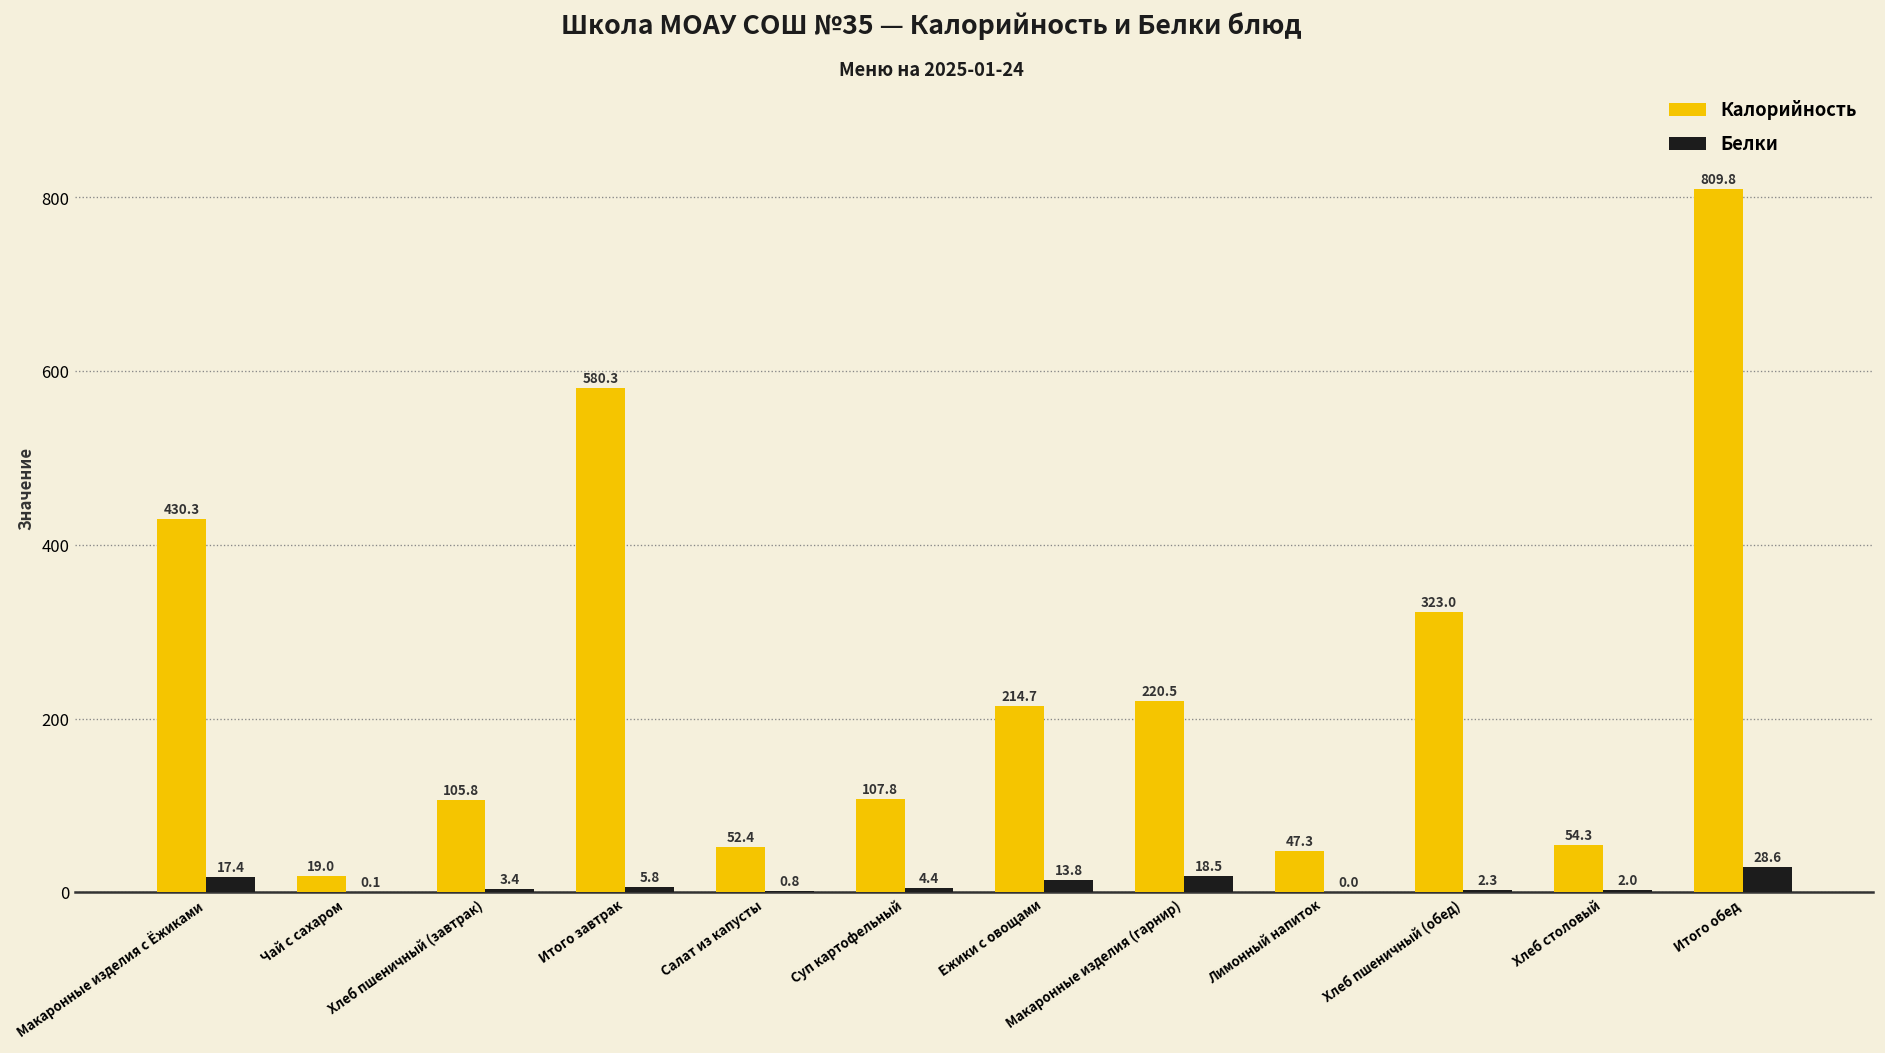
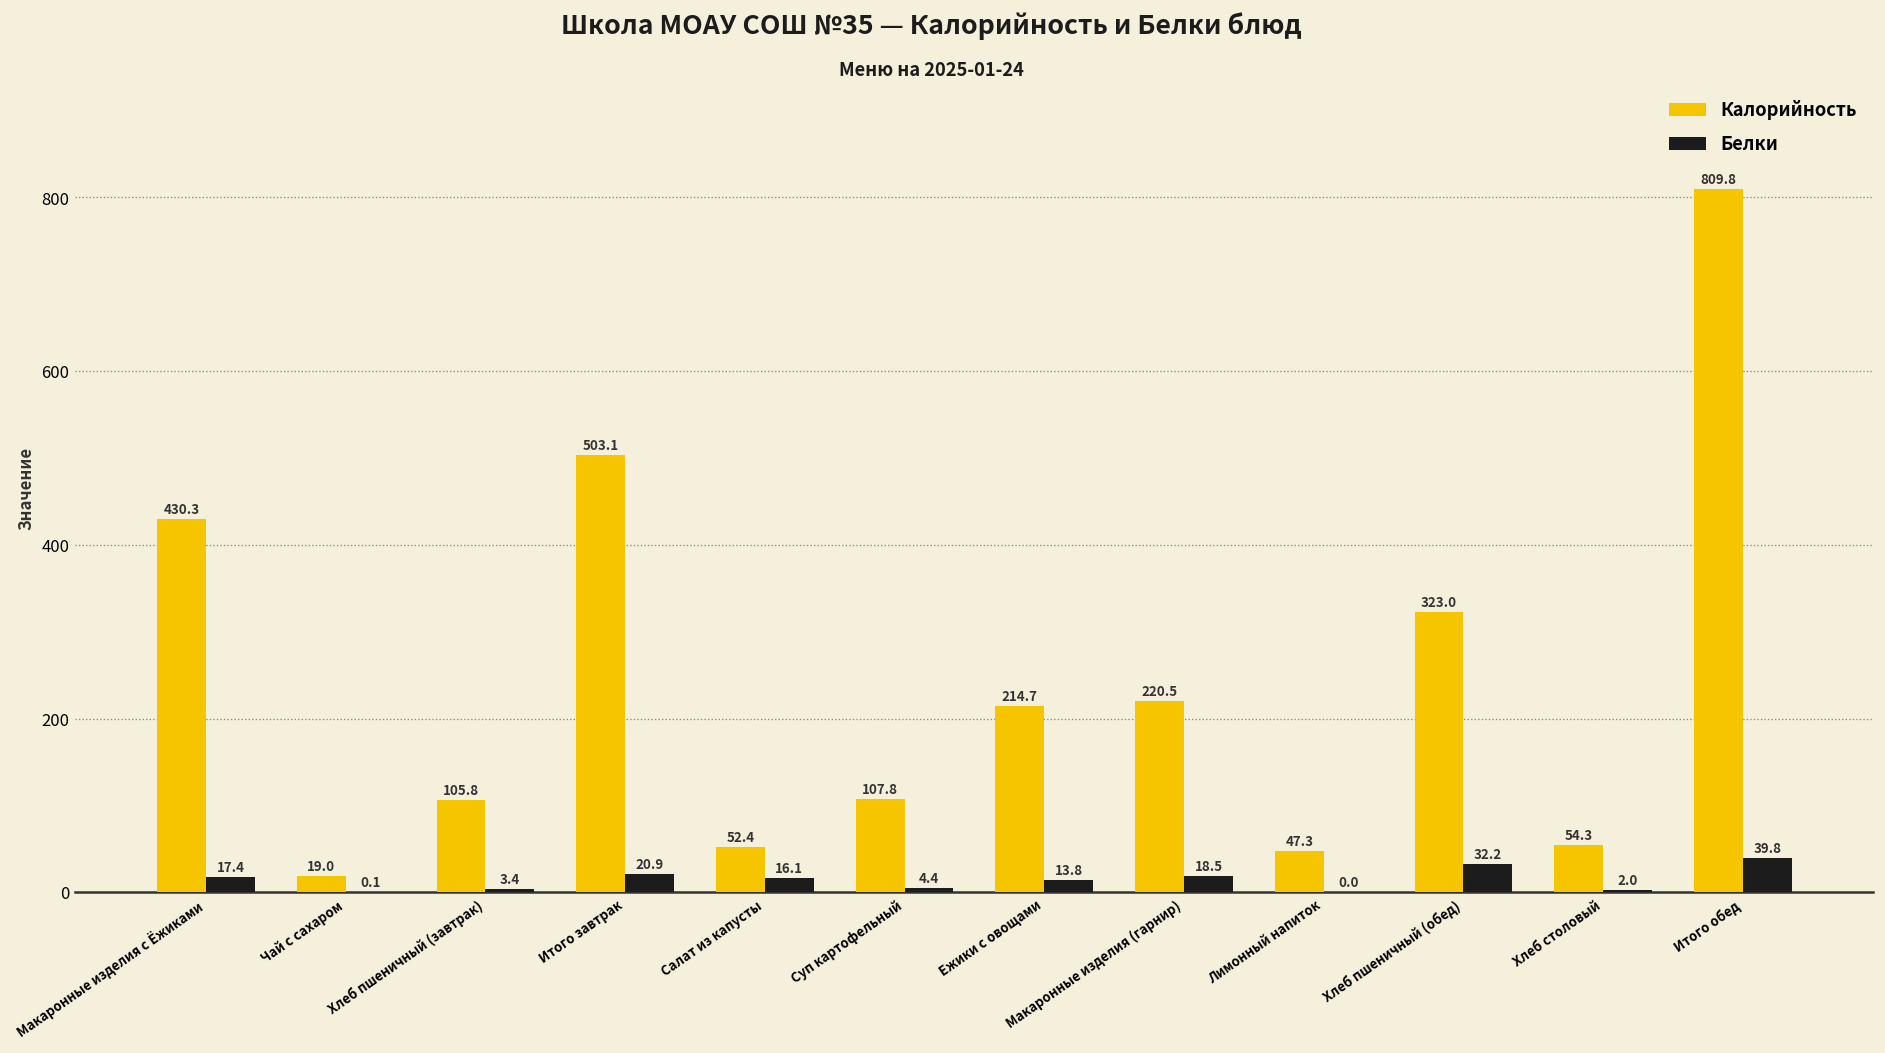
  {
    "Калорийность": {
      "Макаронные изделия с Ёжиками": 430.3,
      "Чай с сахаром": 19.0,
      "Хлеб пшеничный (завтрак)": 105.8,
-     "Итого завтрак": 580.3,
+     "Итого завтрак": 503.1,
      "Салат из капусты": 52.4,
      "Суп картофельный": 107.8,
      "Ежики с овощами": 214.7,
      "Макаронные изделия (гарнир)": 220.5,
      "Лимонный напиток": 47.3,
      "Хлеб пшеничный (обед)": 323.0,
      "Хлеб столовый": 54.3,
      "Итого обед": 809.8
    },
    "Белки": {
      "Макаронные изделия с Ёжиками": 17.4,
      "Чай с сахаром": 0.1,
      "Хлеб пшеничный (завтрак)": 3.4,
-     "Итого завтрак": 5.8,
-     "Салат из капусты": 0.8,
+     "Итого завтрак": 20.9,
+     "Салат из капусты": 16.1,
      "Суп картофельный": 4.4,
      "Ежики с овощами": 13.8,
      "Макаронные изделия (гарнир)": 18.5,
      "Лимонный напиток": 0.0,
-     "Хлеб пшеничный (обед)": 2.3,
+     "Хлеб пшеничный (обед)": 32.2,
      "Хлеб столовый": 2.0,
-     "Итого обед": 28.6
+     "Итого обед": 39.8
    }
  }
